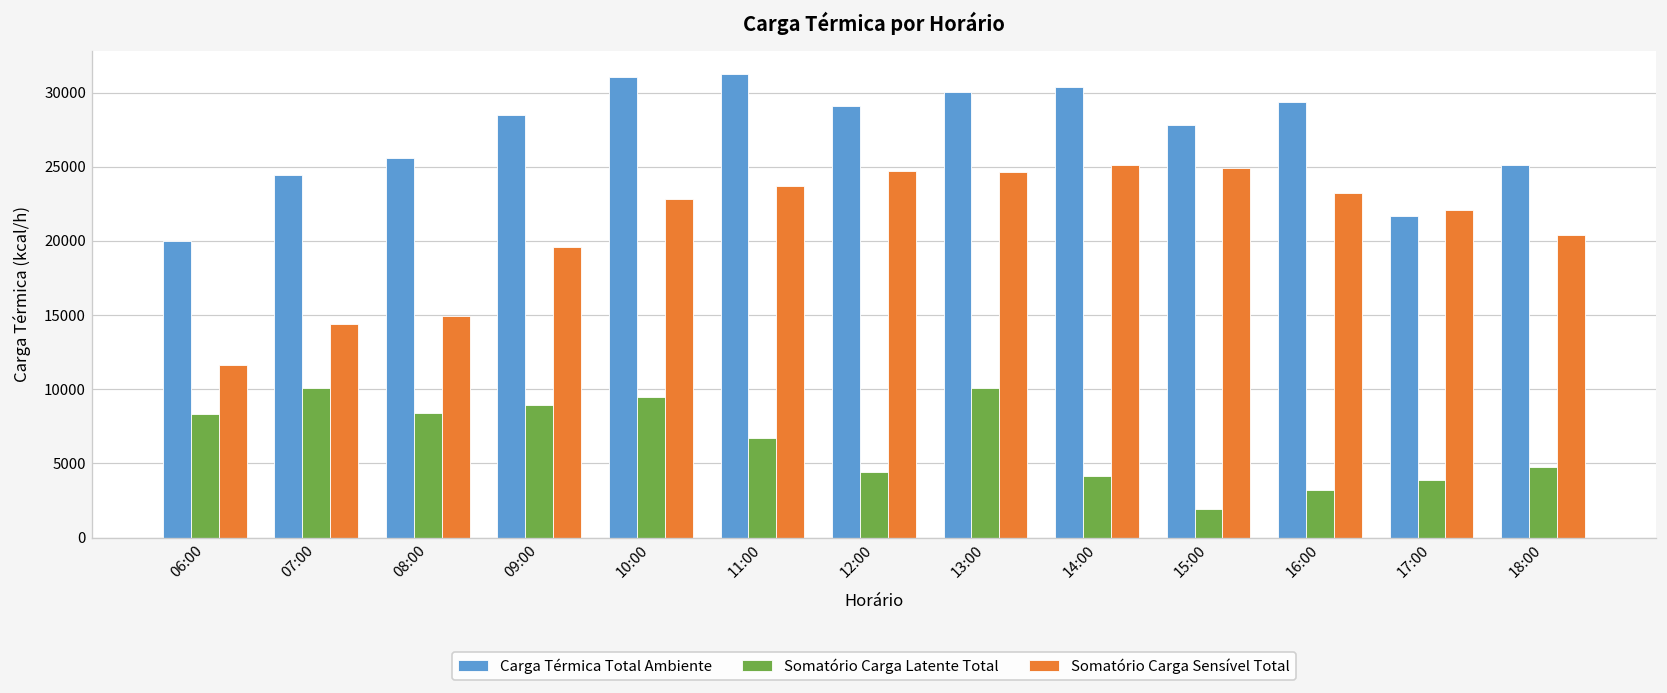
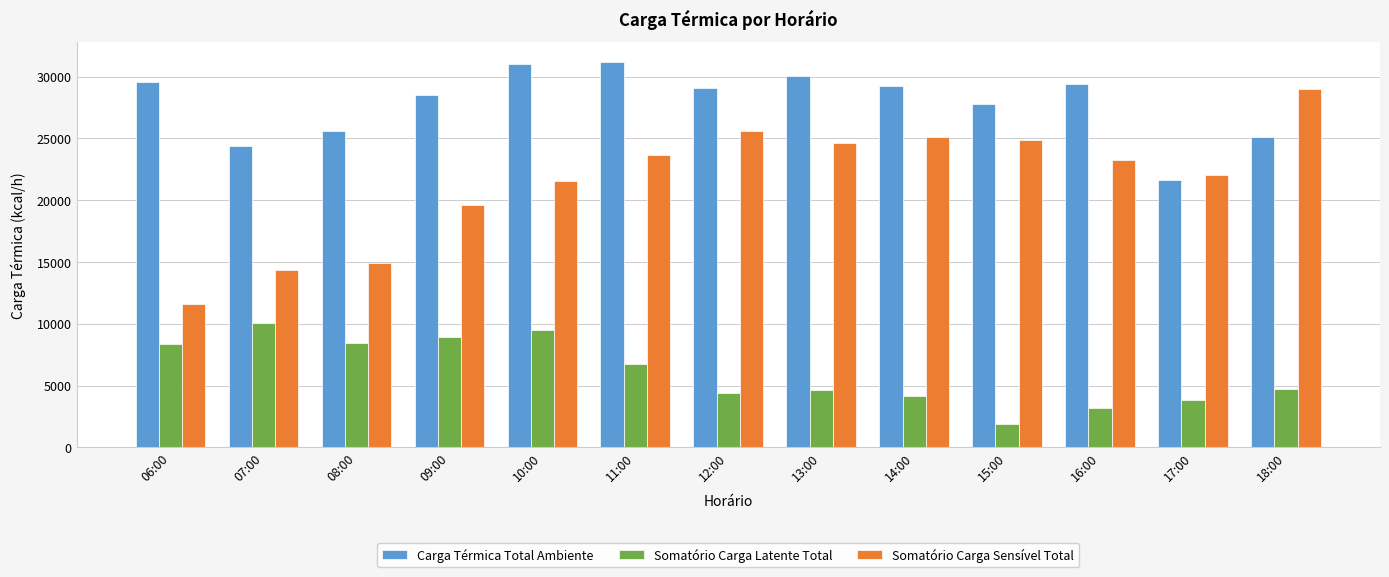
  {
    "Carga Térmica Total Ambiente": {
-     "06:00": 20000,
+     "06:00": 29500,
      "07:00": 24400,
      "08:00": 25600,
      "09:00": 28500,
      "10:00": 31100,
      "11:00": 31200,
      "12:00": 29100,
      "13:00": 30000,
-     "14:00": 30400,
+     "14:00": 29300,
      "15:00": 27800,
      "16:00": 29400,
      "17:00": 21700,
      "18:00": 25100
    },
    "Somatório Carga Latente Total": {
      "06:00": 8300,
      "07:00": 10100,
      "08:00": 8400,
      "09:00": 8900,
      "10:00": 9500,
      "11:00": 6700,
      "12:00": 4400,
-     "13:00": 10100,
+     "13:00": 4700,
      "14:00": 4100,
      "15:00": 1900,
      "16:00": 3200,
      "17:00": 3900,
      "18:00": 4800
    },
    "Somatório Carga Sensível Total": {
      "06:00": 11600,
      "07:00": 14400,
      "08:00": 14900,
      "09:00": 19600,
-     "10:00": 22800,
+     "10:00": 21600,
      "11:00": 23700,
-     "12:00": 24700,
+     "12:00": 25600,
      "13:00": 24600,
      "14:00": 25100,
      "15:00": 24900,
      "16:00": 23200,
      "17:00": 22000,
-     "18:00": 20400
+     "18:00": 29000
    }
  }
